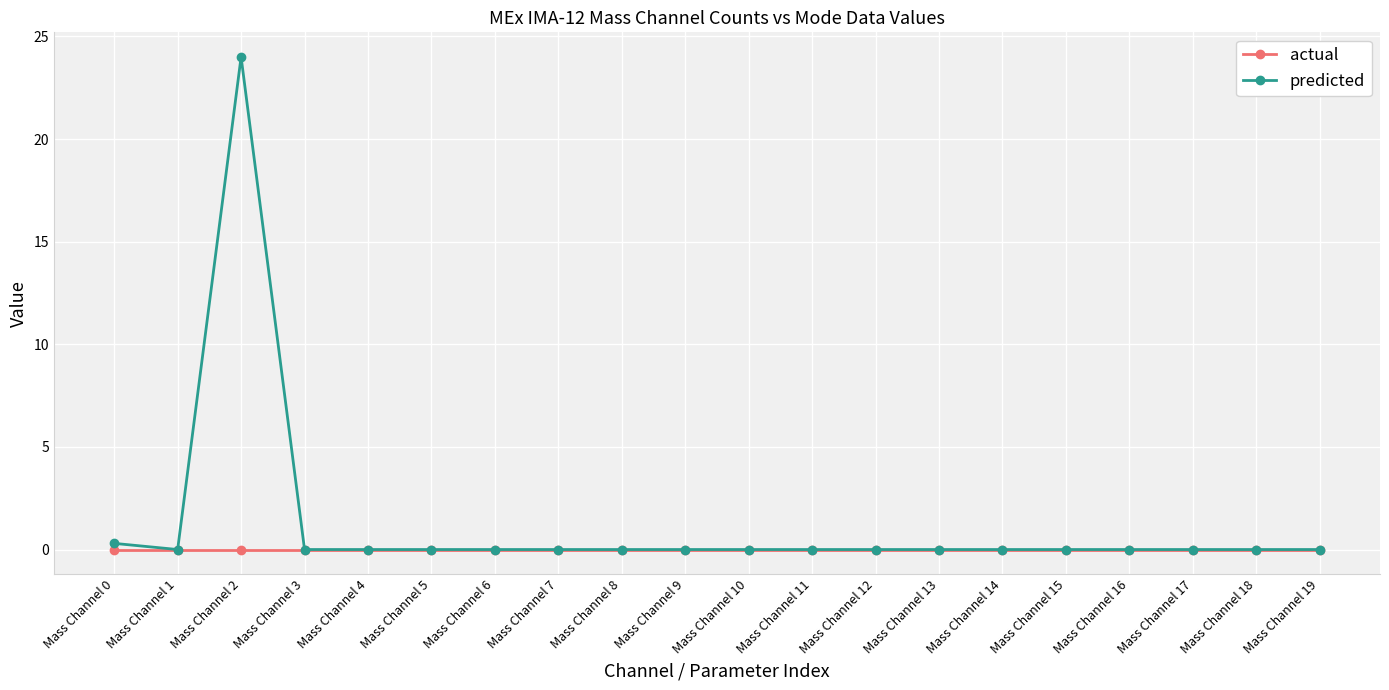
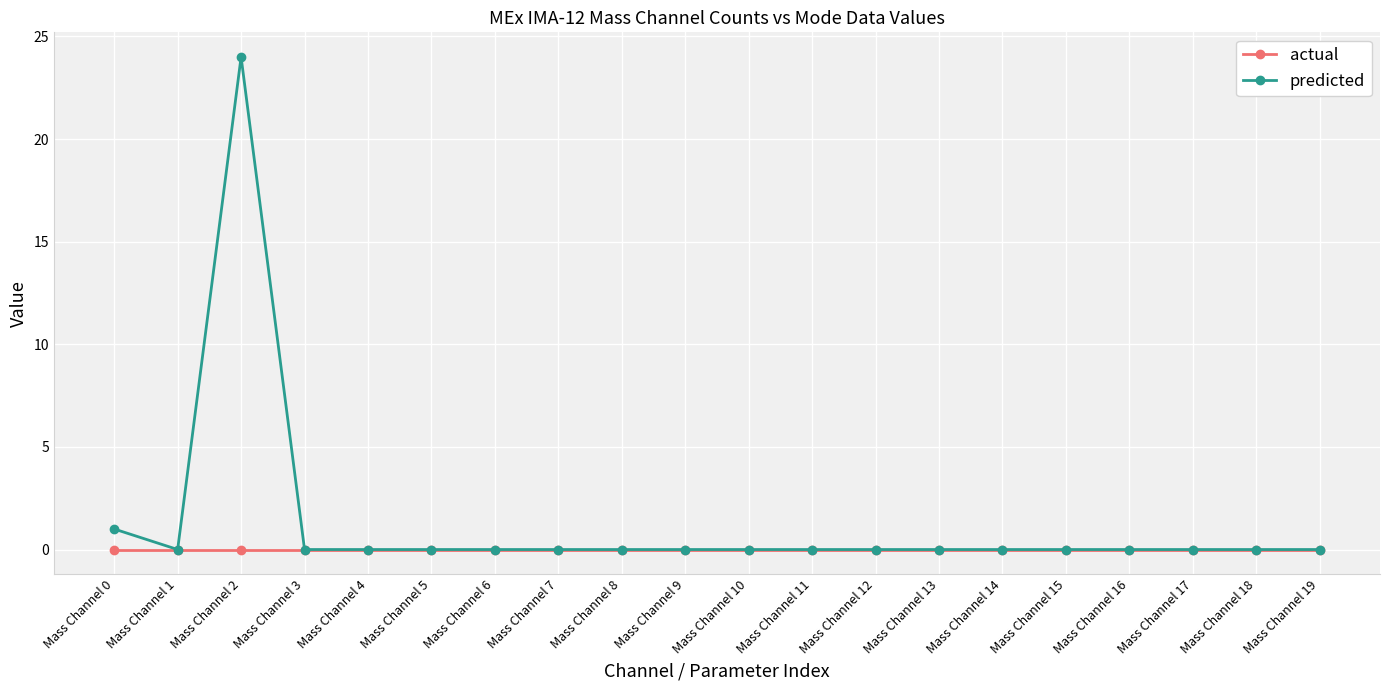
  {
    "actual": {
      "Mass Channel 0": 0.0,
      "Mass Channel 2": 0.0
    },
    "predicted": {
-     "Mass Channel 0": 0.3,
+     "Mass Channel 0": 1.0,
      "Mass Channel 2": 24.0
    }
  }
